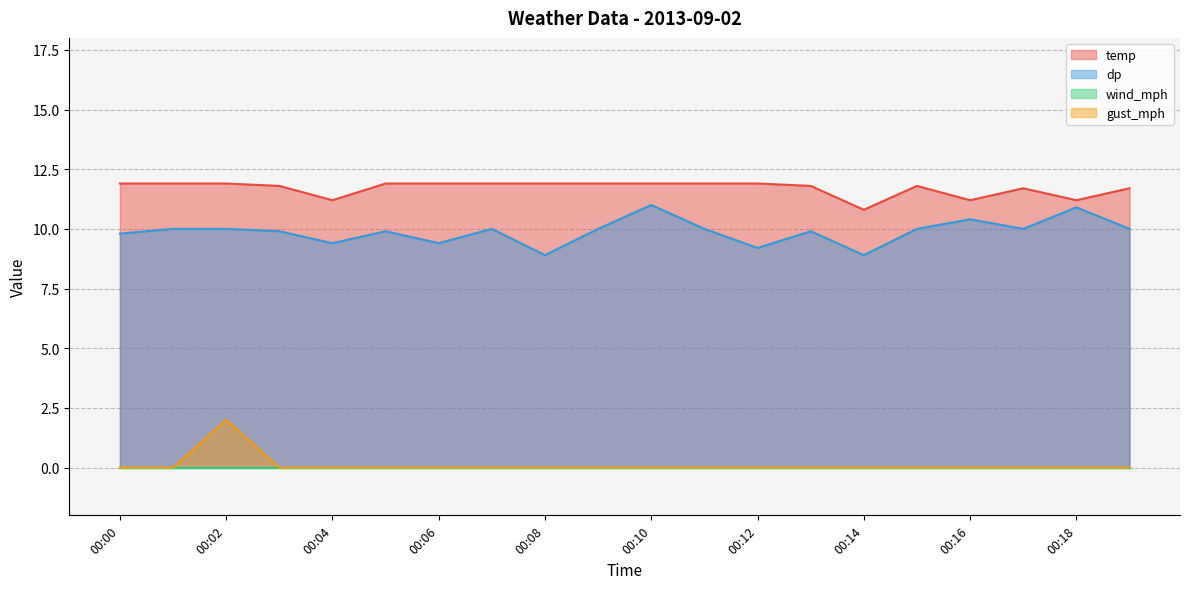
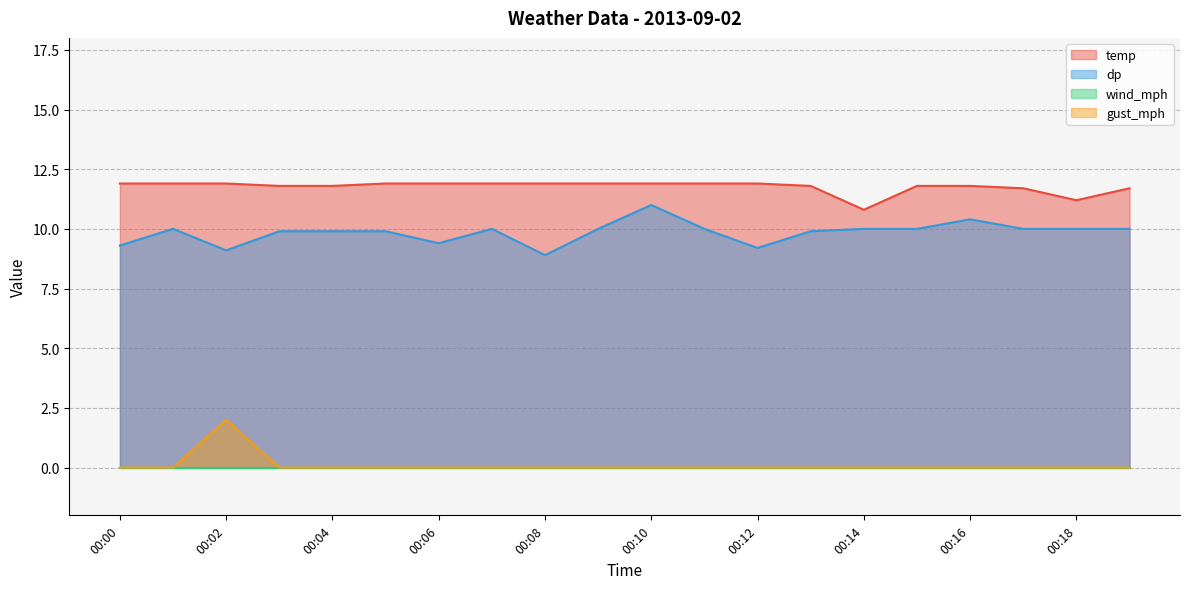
  {
    "temp": {
      "00:00": 11.9,
      "00:02": 11.9,
-     "00:04": 11.2,
+     "00:04": 11.8,
      "00:06": 11.9,
      "00:08": 11.9,
      "00:10": 11.9,
      "00:12": 11.9,
      "00:14": 10.8,
-     "00:16": 11.2,
+     "00:16": 11.8,
      "00:18": 11.2
    },
    "dp": {
-     "00:00": 9.8,
-     "00:02": 10.0,
-     "00:04": 9.4,
+     "00:00": 9.3,
+     "00:02": 9.1,
+     "00:04": 9.9,
      "00:06": 9.4,
      "00:08": 8.9,
      "00:10": 11.0,
      "00:12": 9.2,
-     "00:14": 8.9,
+     "00:14": 10.0,
      "00:16": 10.4,
-     "00:18": 10.9
+     "00:18": 10.0
    },
    "wind_mph": {
      "00:02": 0.0
    },
    "gust_mph": {
      "00:02": 2.0
    }
  }
